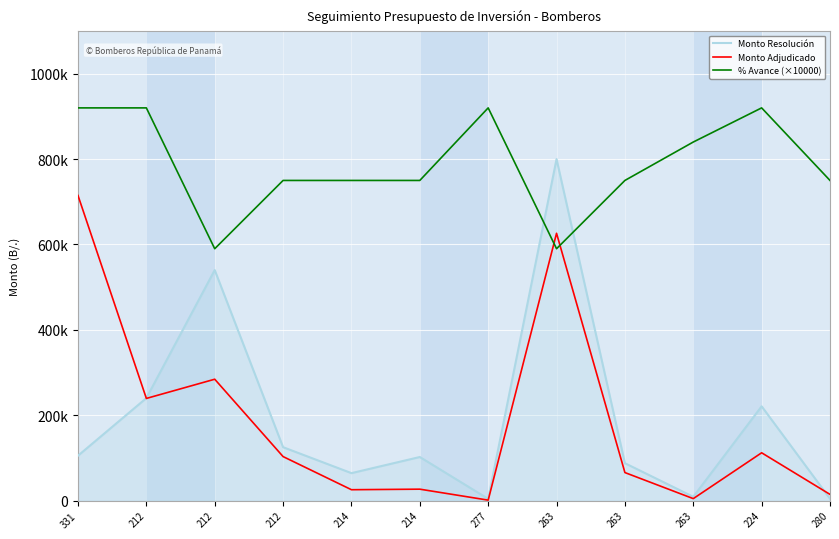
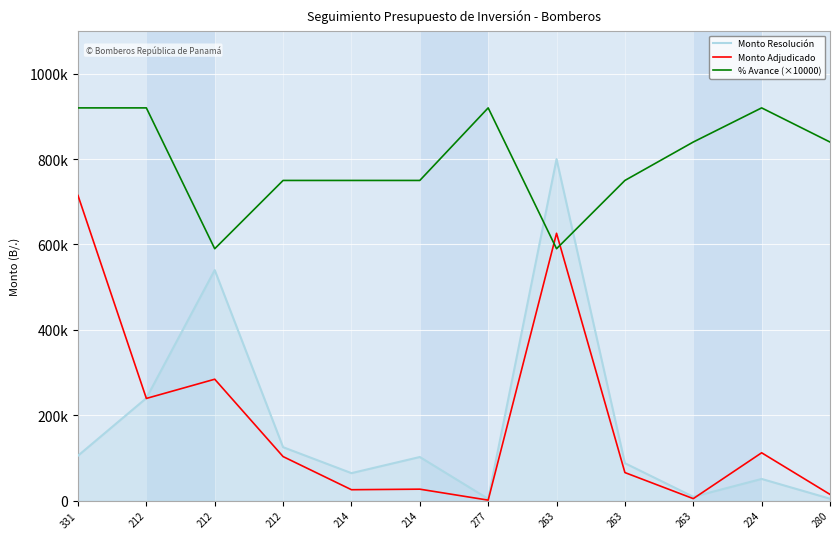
  {
    "Monto Resolución": {
      "331": 110000,
-     "224": 220000,
+     "224": 50000,
      "280": 0
    },
    "Monto Adjudicado": {
      "331": 710000,
      "224": 110000,
      "280": 10000
    },
    "% Avance (×10000)": {
      "331": 920000,
      "277": 920000,
      "224": 920000,
-     "280": 750000
+     "280": 840000
    }
  }
